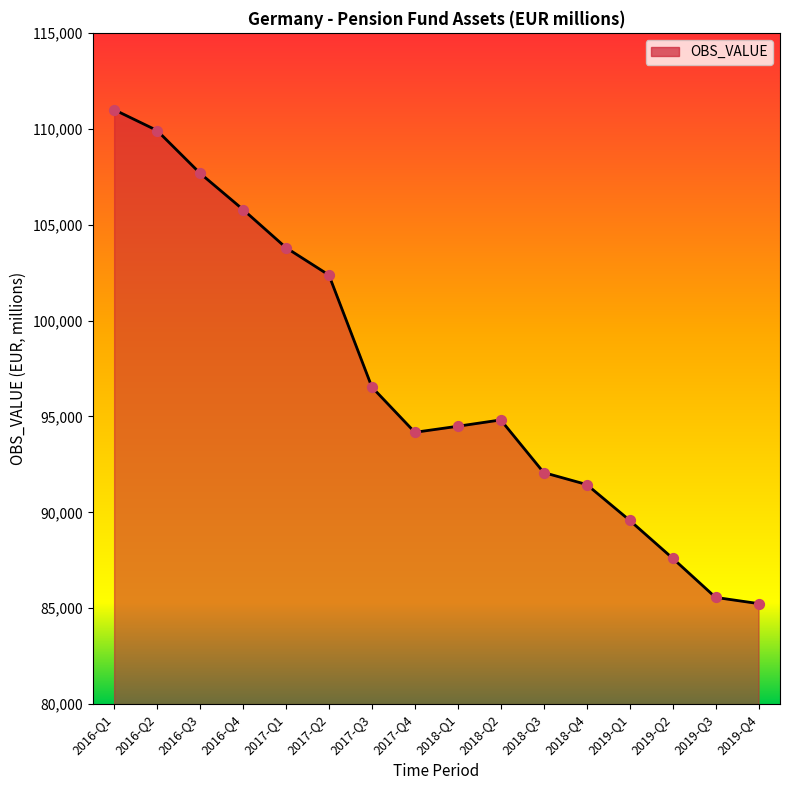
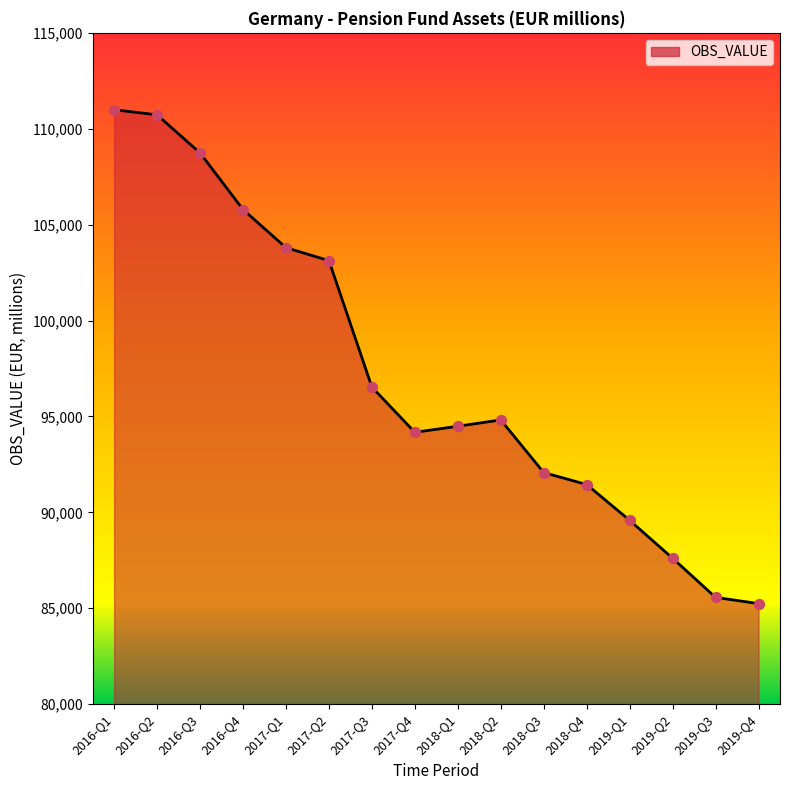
  {
    "2016-Q1": "111,000",
-   "2016-Q2": "109,900",
-   "2016-Q3": "107,700",
+   "2016-Q2": "110,700",
+   "2016-Q3": "108,700",
    "2016-Q4": "105,800",
    "2017-Q1": "103,800",
-   "2017-Q2": "102,400",
+   "2017-Q2": "103,100",
    "2017-Q3": "96,500",
    "2017-Q4": "94,200",
    "2018-Q1": "94,500",
    "2018-Q2": "94,800",
    "2018-Q3": "92,100",
    "2018-Q4": "91,500",
    "2019-Q1": "89,600",
    "2019-Q2": "87,600",
    "2019-Q3": "85,600",
    "2019-Q4": "85,200"
  }
